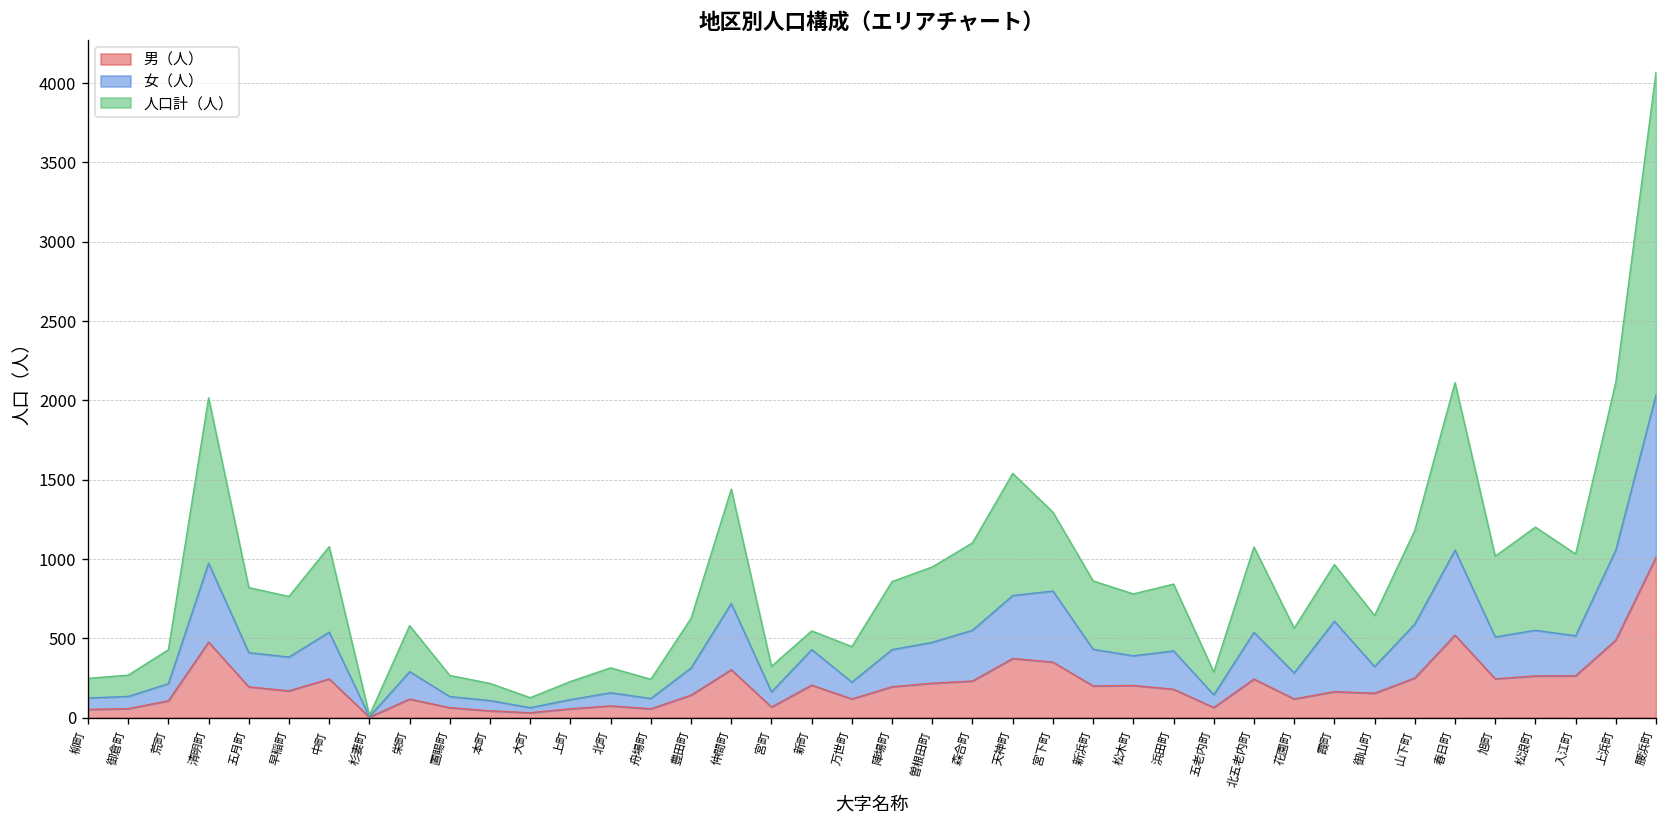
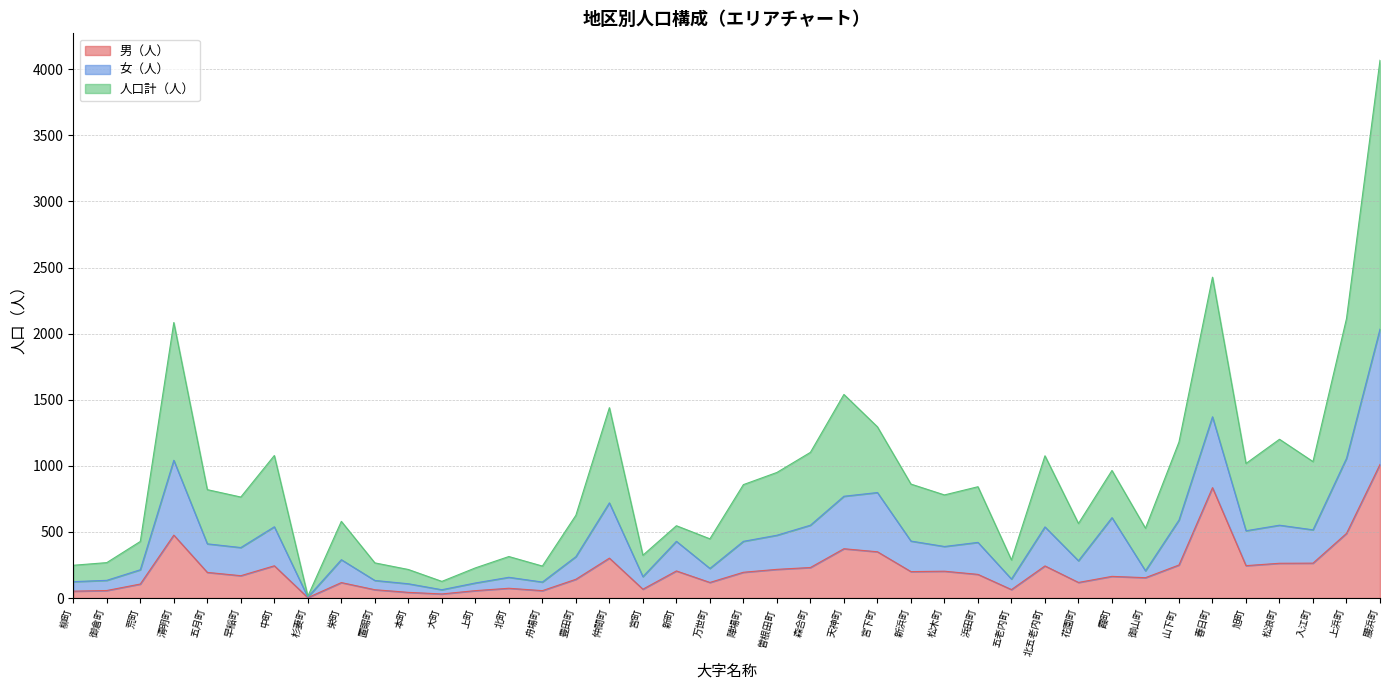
  {
    "男（人）": {
      "柳町": 50,
      "御倉町": 60,
      "荒町": 110,
      "清明町": 480,
      "五月町": 190,
      "早稲町": 170,
      "中町": 240,
      "栄町": 120,
      "置賜町": 60,
      "本町": 40,
      "大町": 30,
      "上町": 60,
      "北町": 70,
      "舟場町": 60,
      "豊田町": 140,
      "仲間町": 300,
      "宮町": 70,
      "新町": 210,
      "万世町": 120,
      "陣場町": 200,
      "曽根田町": 220,
      "森合町": 230,
      "天神町": 370,
      "宮下町": 350,
      "新浜町": 200,
      "松木町": 200,
      "浜田町": 180,
      "五老内町": 60,
      "北五老内町": 240,
      "花園町": 120,
      "霞町": 160,
      "御山町": 150,
      "山下町": 250,
-     "春日町": 520,
+     "春日町": 840,
      "旭町": 250,
      "松浪町": 260,
      "入江町": 260,
      "上浜町": 490,
      "腰浜町": 1010
    },
    "女（人）": {
      "柳町": 70,
      "御倉町": 80,
      "荒町": 110,
-     "清明町": 500,
+     "清明町": 570,
      "五月町": 220,
      "早稲町": 210,
      "中町": 300,
      "栄町": 170,
      "置賜町": 70,
      "本町": 70,
      "大町": 30,
      "上町": 60,
      "北町": 80,
      "舟場町": 70,
      "豊田町": 170,
      "仲間町": 420,
      "宮町": 100,
      "新町": 220,
      "万世町": 110,
      "陣場町": 230,
      "曽根田町": 260,
      "森合町": 320,
      "天神町": 400,
      "宮下町": 450,
      "新浜町": 230,
      "松木町": 190,
      "浜田町": 240,
      "五老内町": 80,
      "北五老内町": 300,
      "花園町": 160,
      "霞町": 440,
-     "御山町": 170,
+     "御山町": 50,
      "山下町": 340,
      "春日町": 540,
      "旭町": 260,
      "松浪町": 290,
      "入江町": 250,
      "上浜町": 570,
      "腰浜町": 1020
    },
    "人口計（人）": {
      "柳町": 120,
      "御倉町": 130,
      "荒町": 210,
      "清明町": 1040,
      "五月町": 410,
      "早稲町": 380,
      "中町": 540,
      "栄町": 290,
      "置賜町": 130,
      "本町": 110,
      "大町": 60,
      "上町": 110,
      "北町": 160,
      "舟場町": 120,
      "豊田町": 310,
      "仲間町": 720,
      "宮町": 160,
      "新町": 120,
      "万世町": 220,
      "陣場町": 430,
      "曽根田町": 480,
      "森合町": 550,
      "天神町": 770,
      "宮下町": 500,
      "新浜町": 430,
      "松木町": 390,
      "浜田町": 420,
      "五老内町": 140,
      "北五老内町": 540,
      "花園町": 280,
      "霞町": 360,
      "御山町": 320,
      "山下町": 590,
      "春日町": 1060,
      "旭町": 510,
      "松浪町": 650,
      "入江町": 520,
      "上浜町": 1060,
      "腰浜町": 2030
    }
  }
